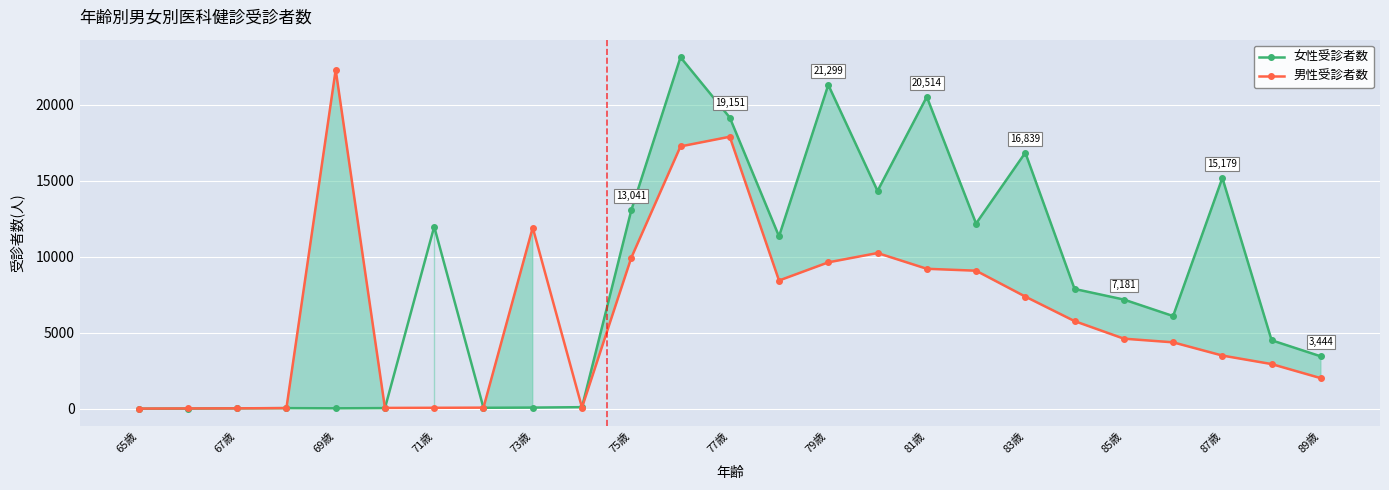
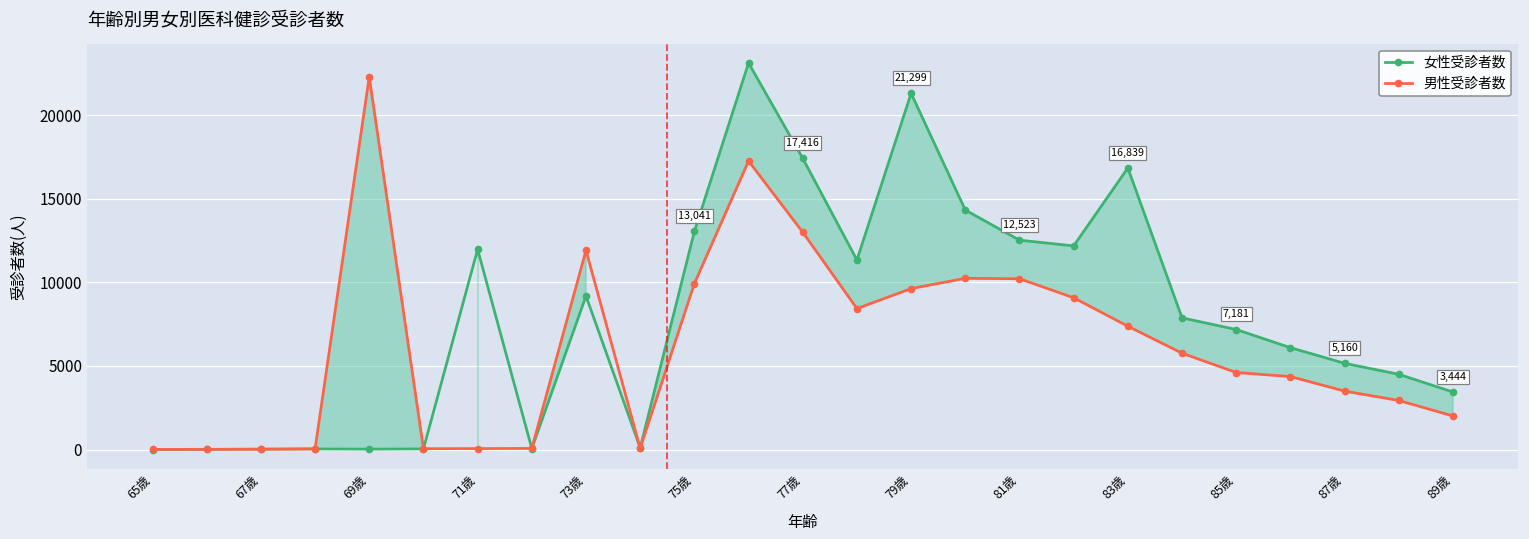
  {
    "女性受診者数": {
-     "73歳": "100",
-     "77歳": "19,151",
-     "81歳": "20,514",
-     "87歳": "15,179"
+     "73歳": "9200",
+     "77歳": "17,416",
+     "81歳": "12,523",
+     "87歳": "5,160"
    },
    "男性受診者数": {
      "69歳": "22300",
      "71歳": "100",
      "73歳": "11900",
      "75歳": "9900",
-     "77歳": "17900",
+     "77歳": "13000",
      "79歳": "9600",
-     "81歳": "9200",
+     "81歳": "10200",
      "83歳": "7400",
      "85歳": "4600",
      "87歳": "3500",
      "89歳": "2000"
    }
  }
